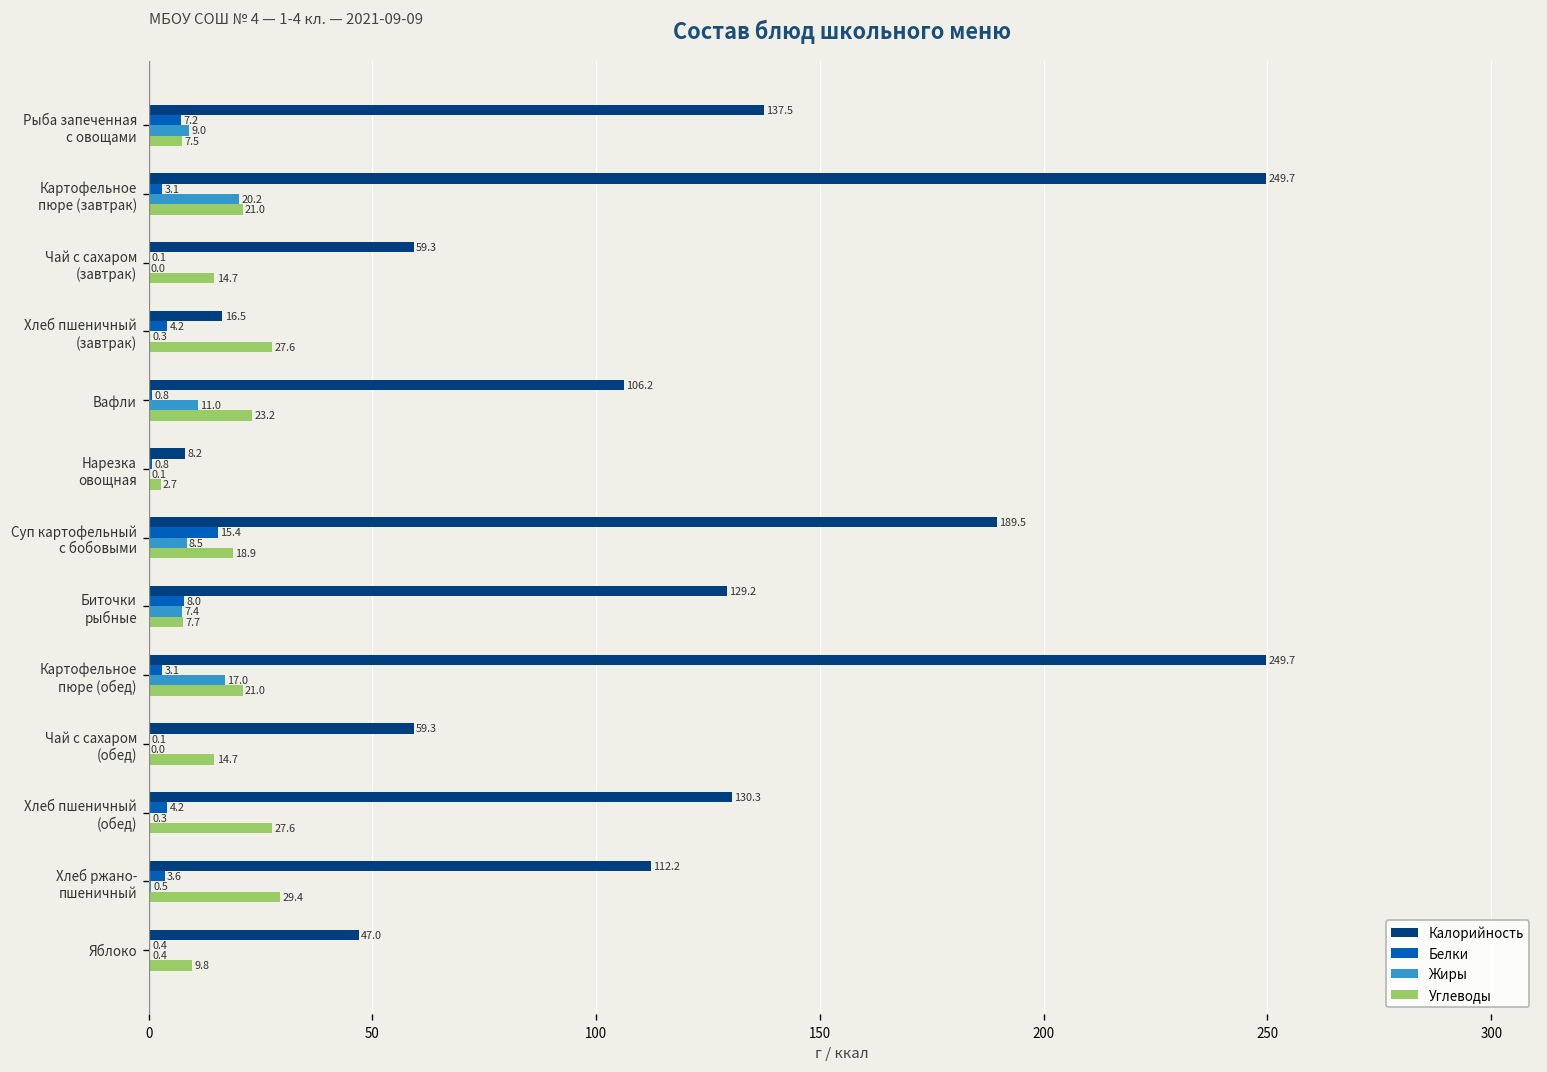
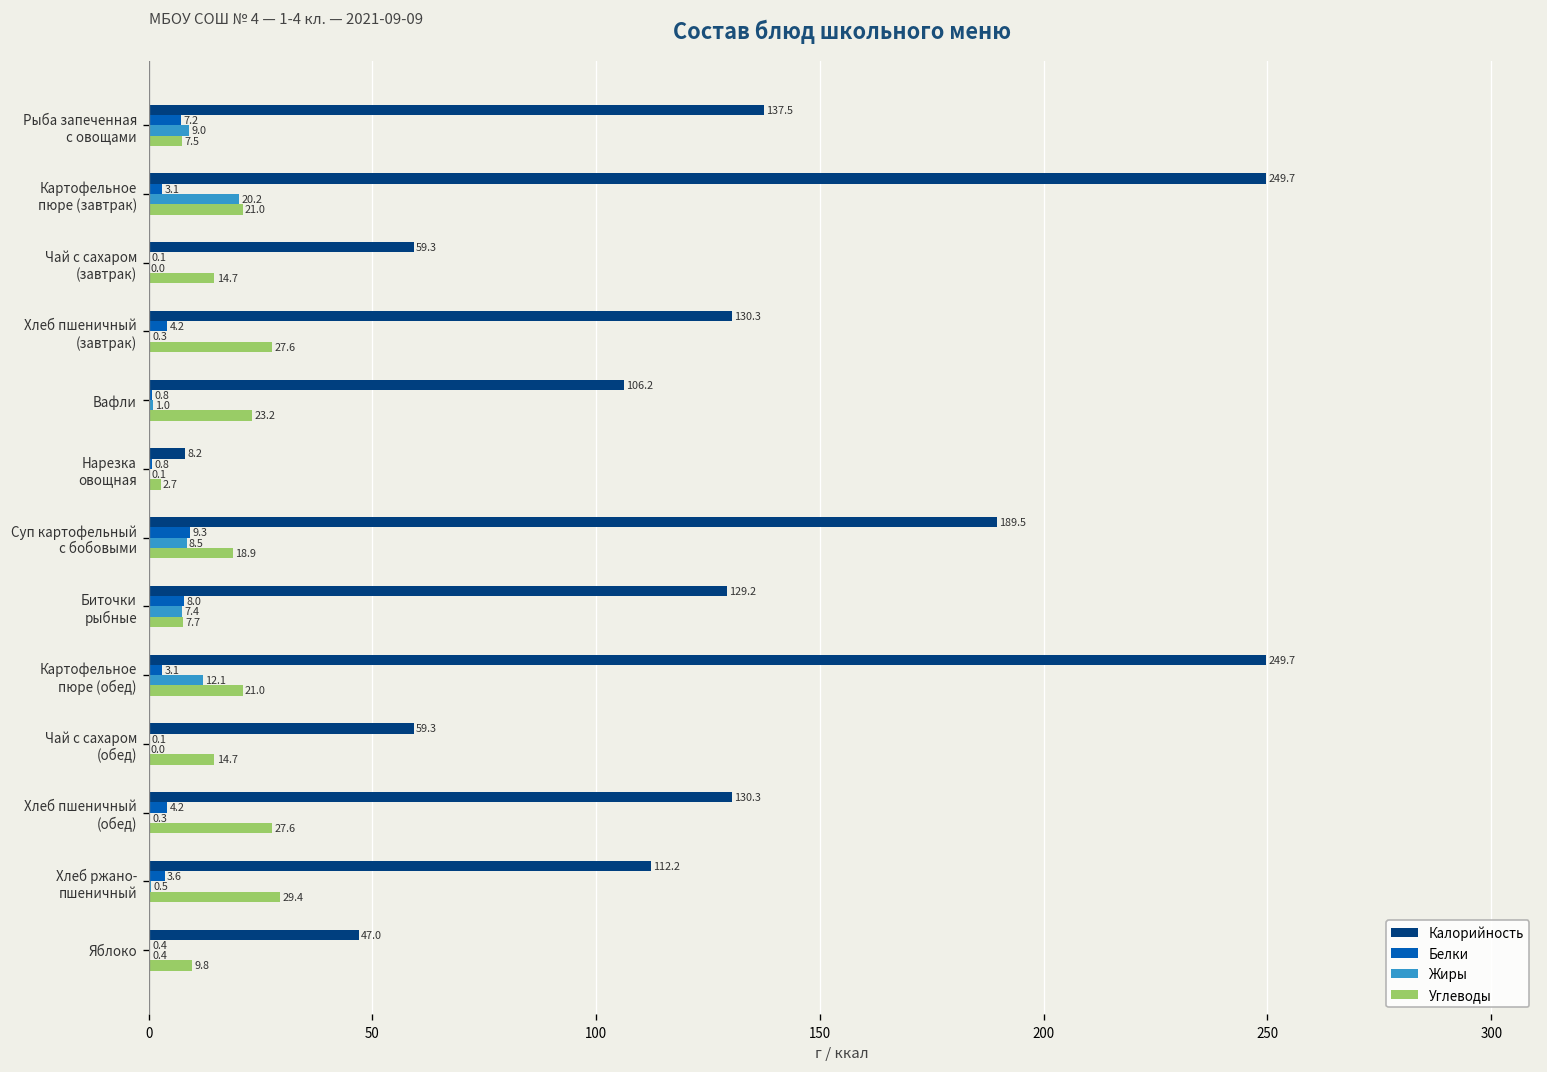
  {
    "Калорийность": {
      "Рыба запеченная с овощами": 137.5,
      "Картофельное пюре (завтрак)": 249.7,
      "Чай с сахаром (завтрак)": 59.3,
-     "Хлеб пшеничный (завтрак)": 16.5,
+     "Хлеб пшеничный (завтрак)": 130.3,
      "Вафли": 106.2,
      "Нарезка овощная": 8.2,
      "Суп картофельный с бобовыми": 189.5,
      "Биточки рыбные": 129.2,
      "Картофельное пюре (обед)": 249.7,
      "Чай с сахаром (обед)": 59.3,
      "Хлеб пшеничный (обед)": 130.3,
      "Хлеб ржано- пшеничный": 112.2,
      "Яблоко": 47.0
    },
    "Белки": {
      "Рыба запеченная с овощами": 7.2,
      "Картофельное пюре (завтрак)": 3.1,
      "Чай с сахаром (завтрак)": 0.1,
      "Хлеб пшеничный (завтрак)": 4.2,
      "Вафли": 0.8,
      "Нарезка овощная": 0.8,
-     "Суп картофельный с бобовыми": 15.4,
+     "Суп картофельный с бобовыми": 9.3,
      "Биточки рыбные": 8.0,
      "Картофельное пюре (обед)": 3.1,
      "Чай с сахаром (обед)": 0.1,
      "Хлеб пшеничный (обед)": 4.2,
      "Хлеб ржано- пшеничный": 3.6,
      "Яблоко": 0.4
    },
    "Жиры": {
      "Рыба запеченная с овощами": 9.0,
      "Картофельное пюре (завтрак)": 20.2,
      "Чай с сахаром (завтрак)": 0.0,
      "Хлеб пшеничный (завтрак)": 0.3,
-     "Вафли": 11.0,
+     "Вафли": 1.0,
      "Нарезка овощная": 0.1,
      "Суп картофельный с бобовыми": 8.5,
      "Биточки рыбные": 7.4,
-     "Картофельное пюре (обед)": 17.0,
+     "Картофельное пюре (обед)": 12.1,
      "Чай с сахаром (обед)": 0.0,
      "Хлеб пшеничный (обед)": 0.3,
      "Хлеб ржано- пшеничный": 0.5,
      "Яблоко": 0.4
    },
    "Углеводы": {
      "Рыба запеченная с овощами": 7.5,
      "Картофельное пюре (завтрак)": 21.0,
      "Чай с сахаром (завтрак)": 14.7,
      "Хлеб пшеничный (завтрак)": 27.6,
      "Вафли": 23.2,
      "Нарезка овощная": 2.7,
      "Суп картофельный с бобовыми": 18.9,
      "Биточки рыбные": 7.7,
      "Картофельное пюре (обед)": 21.0,
      "Чай с сахаром (обед)": 14.7,
      "Хлеб пшеничный (обед)": 27.6,
      "Хлеб ржано- пшеничный": 29.4,
      "Яблоко": 9.8
    }
  }
